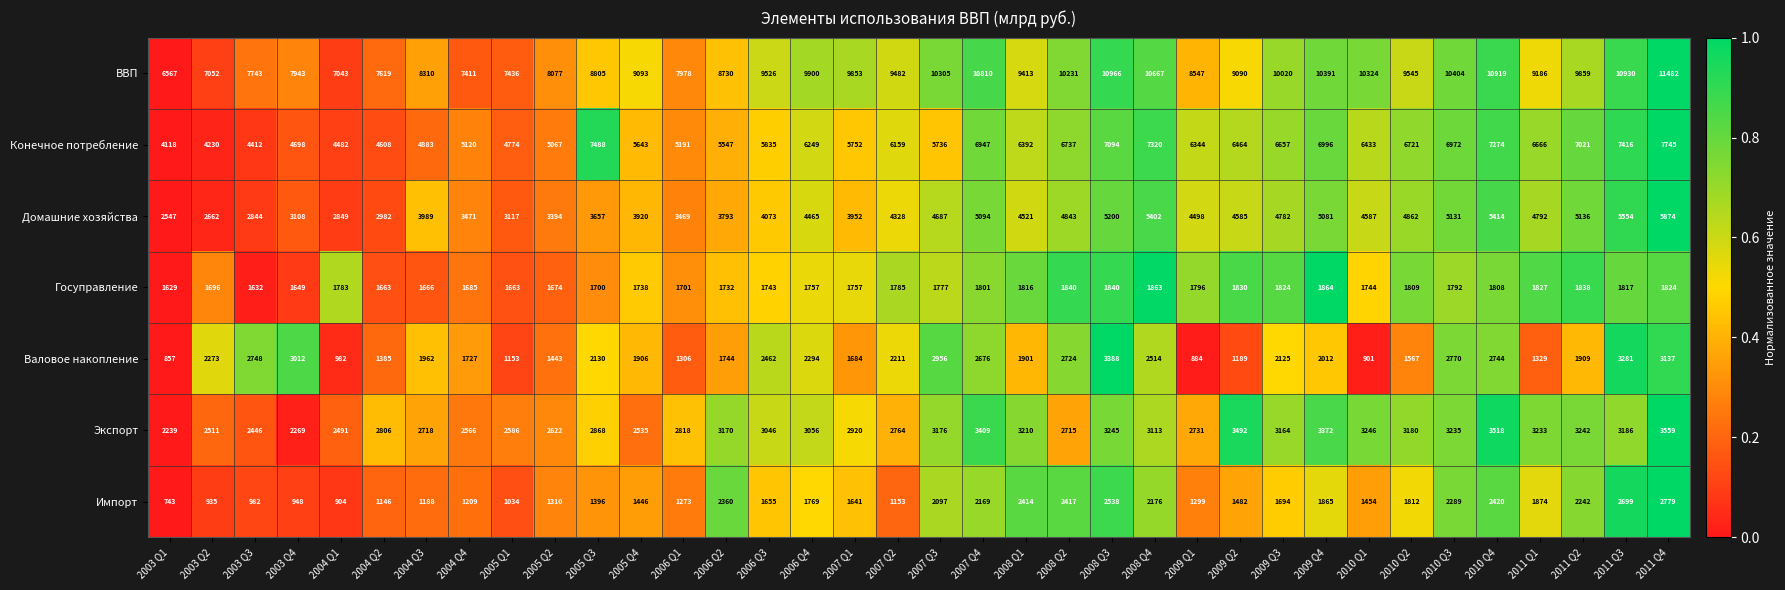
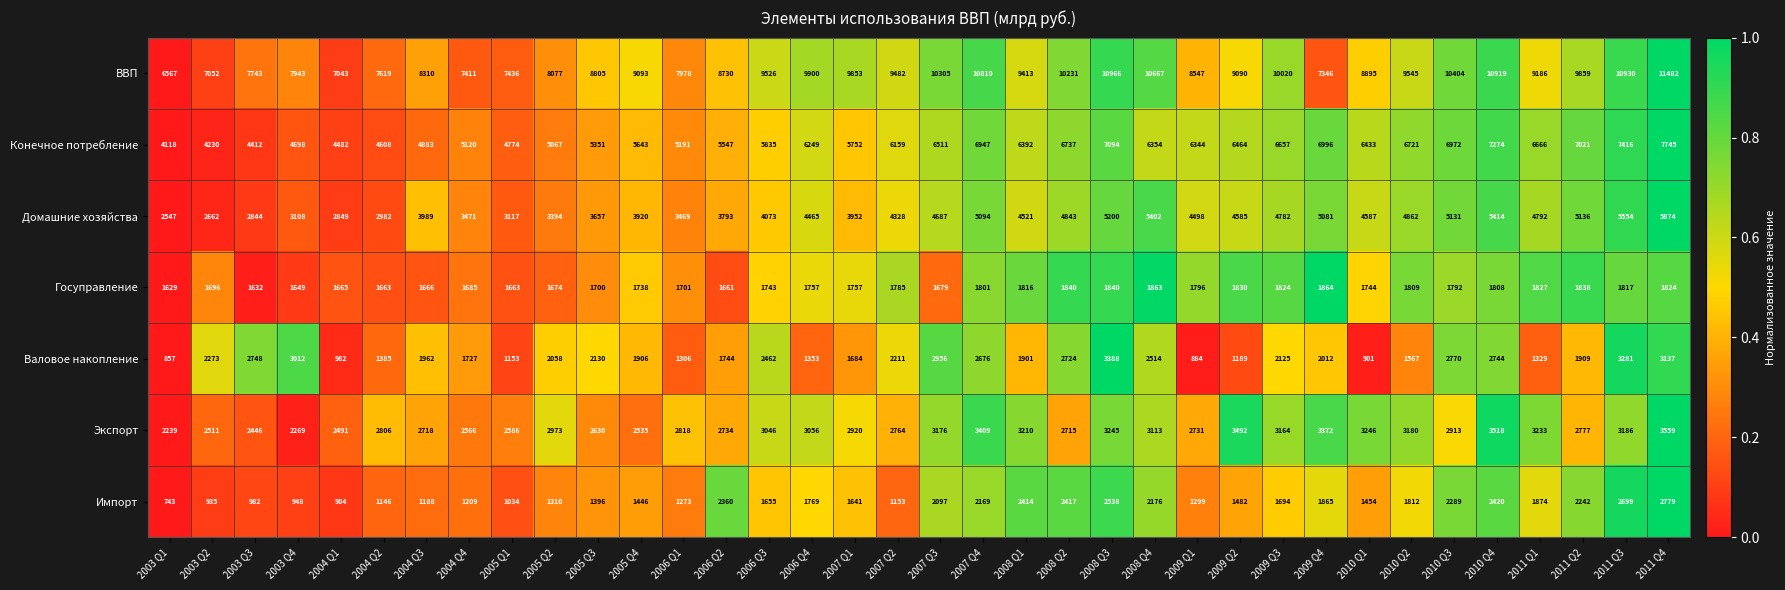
  {
    "ВВП": {
      "2003 Q1": 6567,
      "2003 Q2": 7052,
      "2003 Q3": 7743,
      "2003 Q4": 7943,
      "2004 Q1": 7043,
      "2004 Q2": 7619,
      "2004 Q3": 8310,
      "2004 Q4": 7411,
      "2005 Q1": 7436,
      "2005 Q2": 8077,
      "2005 Q3": 8805,
      "2005 Q4": 9093,
      "2006 Q1": 7978,
      "2006 Q2": 8730,
      "2006 Q3": 9526,
      "2006 Q4": 9900,
      "2007 Q1": 9853,
      "2007 Q2": 9482,
      "2007 Q3": 10305,
      "2007 Q4": 10810,
      "2008 Q1": 9413,
      "2008 Q2": 10231,
      "2008 Q3": 10966,
      "2008 Q4": 10667,
      "2009 Q1": 8547,
      "2009 Q2": 9090,
      "2009 Q3": 10020,
-     "2009 Q4": 10391,
-     "2010 Q1": 10324,
+     "2009 Q4": 7346,
+     "2010 Q1": 8895,
      "2010 Q2": 9545,
      "2010 Q3": 10404,
      "2010 Q4": 10919,
      "2011 Q1": 9186,
      "2011 Q2": 9859,
      "2011 Q3": 10930,
      "2011 Q4": 11482
    },
    "Конечное потребление": {
      "2003 Q1": 4118,
      "2003 Q2": 4230,
      "2003 Q3": 4412,
      "2003 Q4": 4698,
      "2004 Q1": 4482,
      "2004 Q2": 4608,
      "2004 Q3": 4883,
      "2004 Q4": 5120,
      "2005 Q1": 4774,
      "2005 Q2": 5067,
-     "2005 Q3": 7488,
+     "2005 Q3": 5351,
      "2005 Q4": 5643,
      "2006 Q1": 5191,
      "2006 Q2": 5547,
      "2006 Q3": 5835,
      "2006 Q4": 6249,
      "2007 Q1": 5752,
      "2007 Q2": 6159,
-     "2007 Q3": 5736,
+     "2007 Q3": 6511,
      "2007 Q4": 6947,
      "2008 Q1": 6392,
      "2008 Q2": 6737,
      "2008 Q3": 7094,
-     "2008 Q4": 7320,
+     "2008 Q4": 6354,
      "2009 Q1": 6344,
      "2009 Q2": 6464,
      "2009 Q3": 6657,
      "2009 Q4": 6996,
      "2010 Q1": 6433,
      "2010 Q2": 6721,
      "2010 Q3": 6972,
      "2010 Q4": 7274,
      "2011 Q1": 6666,
      "2011 Q2": 7021,
      "2011 Q3": 7416,
      "2011 Q4": 7745
    },
    "Госуправление": {
      "2003 Q1": 1629,
      "2003 Q2": 1696,
      "2003 Q3": 1632,
      "2003 Q4": 1649,
-     "2004 Q1": 1783,
+     "2004 Q1": 1665,
      "2004 Q2": 1663,
      "2004 Q3": 1666,
      "2004 Q4": 1685,
      "2005 Q1": 1663,
      "2005 Q2": 1674,
      "2005 Q3": 1700,
      "2005 Q4": 1738,
      "2006 Q1": 1701,
-     "2006 Q2": 1732,
+     "2006 Q2": 1661,
      "2006 Q3": 1743,
      "2006 Q4": 1757,
      "2007 Q1": 1757,
      "2007 Q2": 1785,
-     "2007 Q3": 1777,
+     "2007 Q3": 1679,
      "2007 Q4": 1801,
      "2008 Q1": 1816,
      "2008 Q2": 1840,
      "2008 Q3": 1840,
      "2008 Q4": 1863,
      "2009 Q1": 1796,
      "2009 Q2": 1830,
      "2009 Q3": 1824,
      "2009 Q4": 1864,
      "2010 Q1": 1744,
      "2010 Q2": 1809,
      "2010 Q3": 1792,
      "2010 Q4": 1808,
      "2011 Q1": 1827,
      "2011 Q2": 1838,
      "2011 Q3": 1817,
      "2011 Q4": 1824
    },
    "Валовое накопление": {
      "2003 Q1": 857,
      "2003 Q2": 2273,
      "2003 Q3": 2748,
      "2003 Q4": 3012,
      "2004 Q1": 982,
      "2004 Q2": 1385,
      "2004 Q3": 1962,
      "2004 Q4": 1727,
      "2005 Q1": 1153,
-     "2005 Q2": 1443,
+     "2005 Q2": 2058,
      "2005 Q3": 2130,
      "2005 Q4": 1906,
      "2006 Q1": 1306,
      "2006 Q2": 1744,
      "2006 Q3": 2462,
-     "2006 Q4": 2294,
+     "2006 Q4": 1353,
      "2007 Q1": 1684,
      "2007 Q2": 2211,
      "2007 Q3": 2956,
      "2007 Q4": 2676,
      "2008 Q1": 1901,
      "2008 Q2": 2724,
      "2008 Q3": 3388,
      "2008 Q4": 2514,
      "2009 Q1": 884,
      "2009 Q2": 1189,
      "2009 Q3": 2125,
      "2009 Q4": 2012,
      "2010 Q1": 901,
      "2010 Q2": 1567,
      "2010 Q3": 2770,
      "2010 Q4": 2744,
      "2011 Q1": 1329,
      "2011 Q2": 1909,
      "2011 Q3": 3281,
      "2011 Q4": 3137
    },
    "Экспорт": {
      "2003 Q1": 2239,
      "2003 Q2": 2511,
      "2003 Q3": 2446,
      "2003 Q4": 2269,
      "2004 Q1": 2491,
      "2004 Q2": 2806,
      "2004 Q3": 2718,
      "2004 Q4": 2566,
      "2005 Q1": 2586,
-     "2005 Q2": 2622,
-     "2005 Q3": 2868,
+     "2005 Q2": 2973,
+     "2005 Q3": 2630,
      "2005 Q4": 2535,
      "2006 Q1": 2818,
-     "2006 Q2": 3170,
+     "2006 Q2": 2734,
      "2006 Q3": 3046,
      "2006 Q4": 3056,
      "2007 Q1": 2920,
      "2007 Q2": 2764,
      "2007 Q3": 3176,
      "2007 Q4": 3409,
      "2008 Q1": 3210,
      "2008 Q2": 2715,
      "2008 Q3": 3245,
      "2008 Q4": 3113,
      "2009 Q1": 2731,
      "2009 Q2": 3492,
      "2009 Q3": 3164,
      "2009 Q4": 3372,
      "2010 Q1": 3246,
      "2010 Q2": 3180,
-     "2010 Q3": 3235,
+     "2010 Q3": 2913,
      "2010 Q4": 3518,
      "2011 Q1": 3233,
-     "2011 Q2": 3242,
+     "2011 Q2": 2777,
      "2011 Q3": 3186,
      "2011 Q4": 3559
    }
  }
